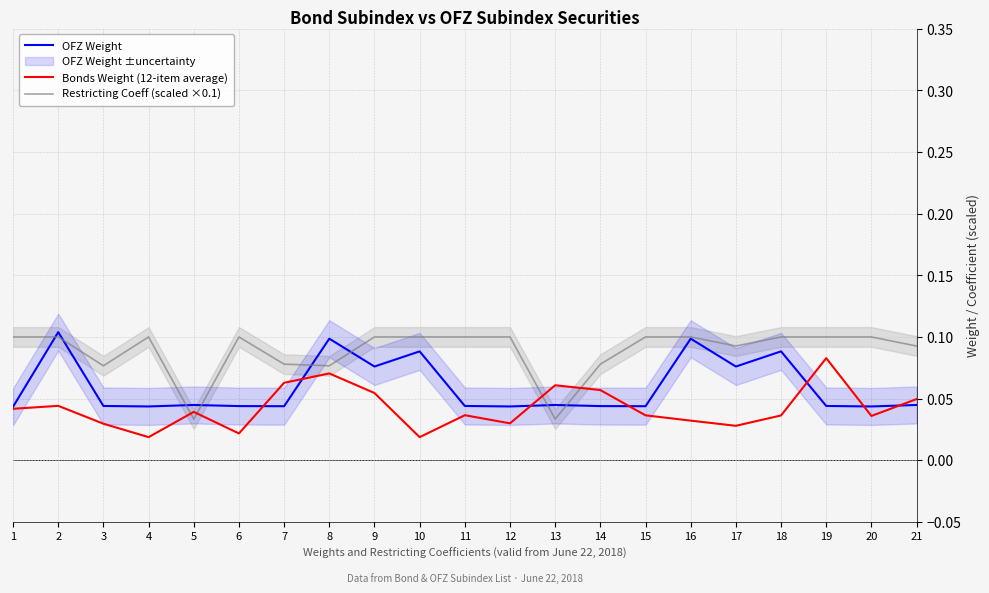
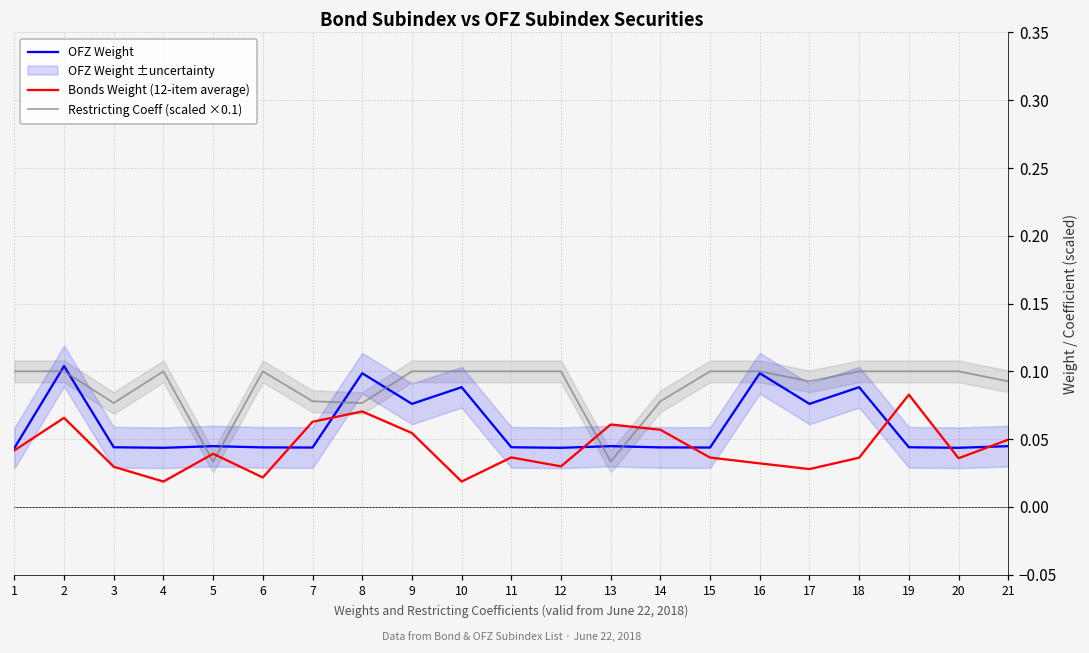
  {
    "Bonds Weight (12-item average)": {
-     "2": 0.044,
+     "2": 0.066,
      "3": 0.030,
      "4": 0.019,
      "5": 0.039,
      "6": 0.022,
      "7": 0.063,
      "8": 0.070,
      "9": 0.055,
      "10": 0.019,
      "11": 0.037,
      "12": 0.030,
      "15": 0.036,
      "16": 0.032,
      "17": 0.028,
      "18": 0.036,
      "19": 0.083,
      "20": 0.036,
      "21": 0.050
    }
  }
